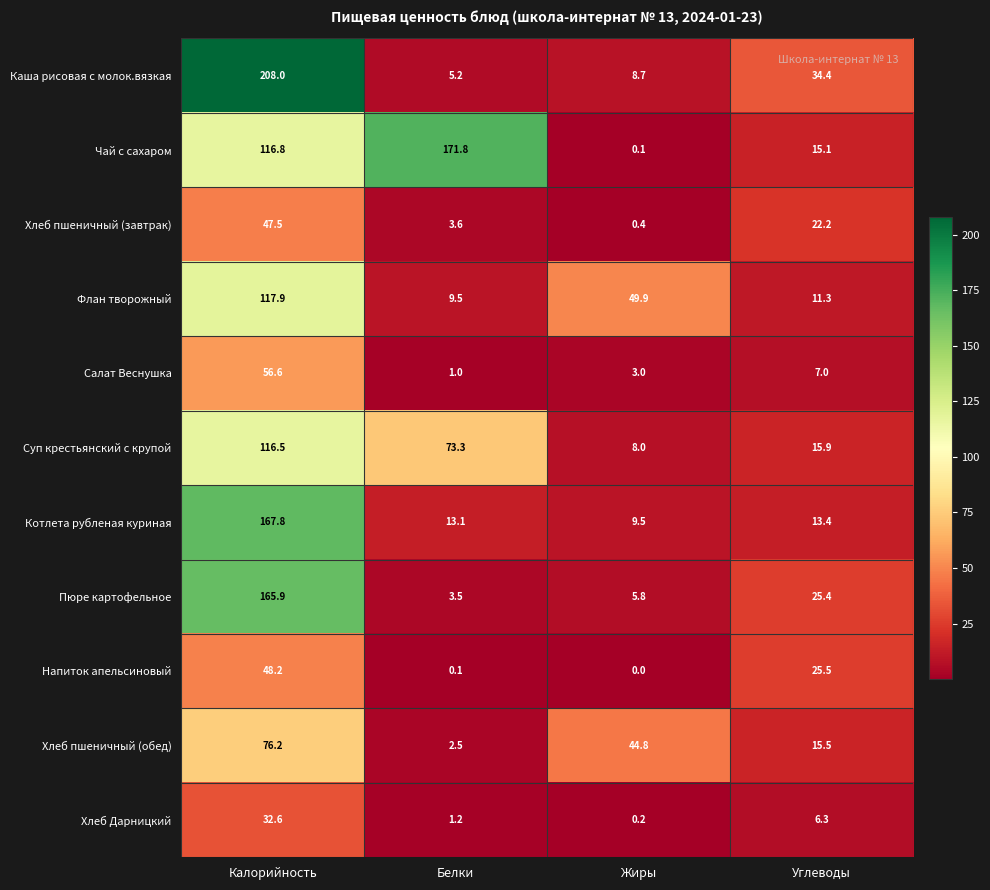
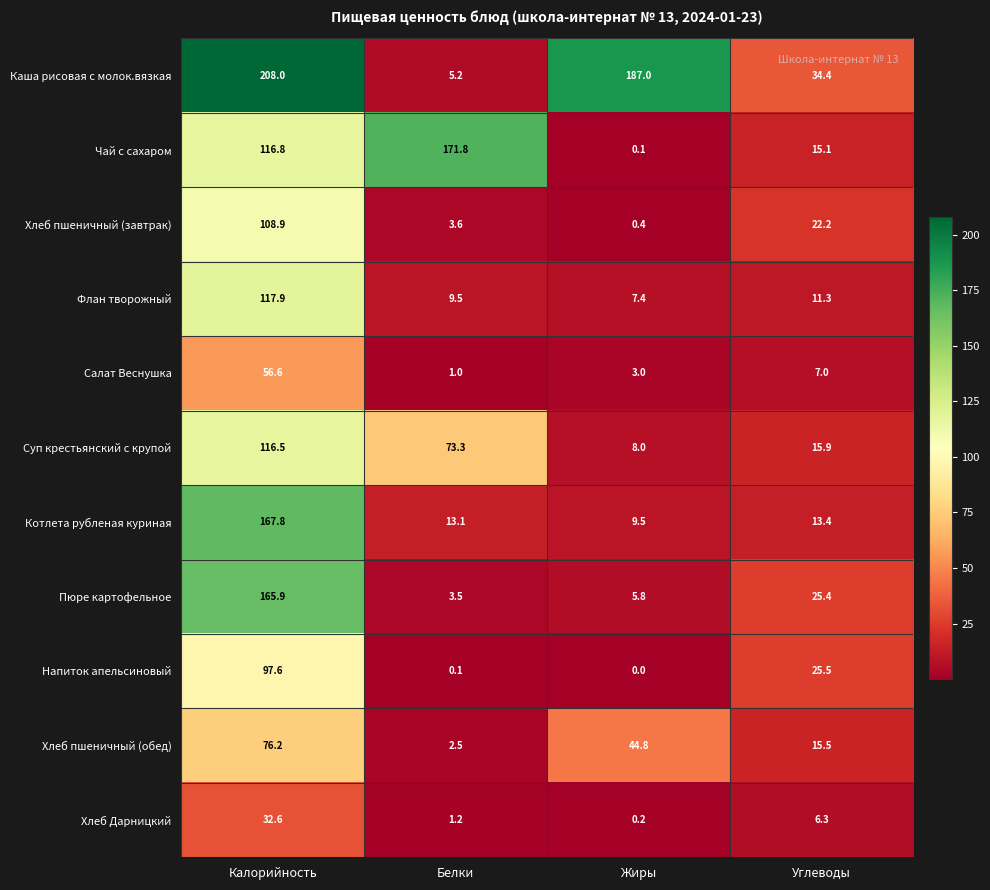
  {
    "Каша рисовая с молок.вязкая": {
      "Калорийность": 208.0,
      "Белки": 5.2,
-     "Жиры": 8.7
+     "Жиры": 187.0
    },
    "Чай с сахаром": {
      "Калорийность": 116.8,
      "Белки": 171.8,
      "Жиры": 0.1,
      "Углеводы": 15.1
    },
    "Хлеб пшеничный (завтрак)": {
-     "Калорийность": 47.5,
+     "Калорийность": 108.9,
      "Белки": 3.6,
      "Жиры": 0.4,
      "Углеводы": 22.2
    },
    "Флан творожный": {
      "Калорийность": 117.9,
      "Белки": 9.5,
-     "Жиры": 49.9,
+     "Жиры": 7.4,
      "Углеводы": 11.3
    },
    "Салат Веснушка": {
      "Калорийность": 56.6,
      "Белки": 1.0,
      "Жиры": 3.0,
      "Углеводы": 7.0
    },
    "Суп крестьянский с крупой": {
      "Калорийность": 116.5,
      "Белки": 73.3,
      "Жиры": 8.0,
      "Углеводы": 15.9
    },
    "Котлета рубленая куриная": {
      "Калорийность": 167.8,
      "Белки": 13.1,
      "Жиры": 9.5,
      "Углеводы": 13.4
    },
    "Пюре картофельное": {
      "Калорийность": 165.9,
      "Белки": 3.5,
      "Жиры": 5.8,
      "Углеводы": 25.4
    },
    "Напиток апельсиновый": {
-     "Калорийность": 48.2,
+     "Калорийность": 97.6,
      "Белки": 0.1,
      "Жиры": 0.0,
      "Углеводы": 25.5
    },
    "Хлеб пшеничный (обед)": {
      "Калорийность": 76.2,
      "Белки": 2.5,
      "Жиры": 44.8,
      "Углеводы": 15.5
    },
    "Хлеб Дарницкий": {
      "Калорийность": 32.6,
      "Белки": 1.2,
      "Жиры": 0.2,
      "Углеводы": 6.3
    }
  }
